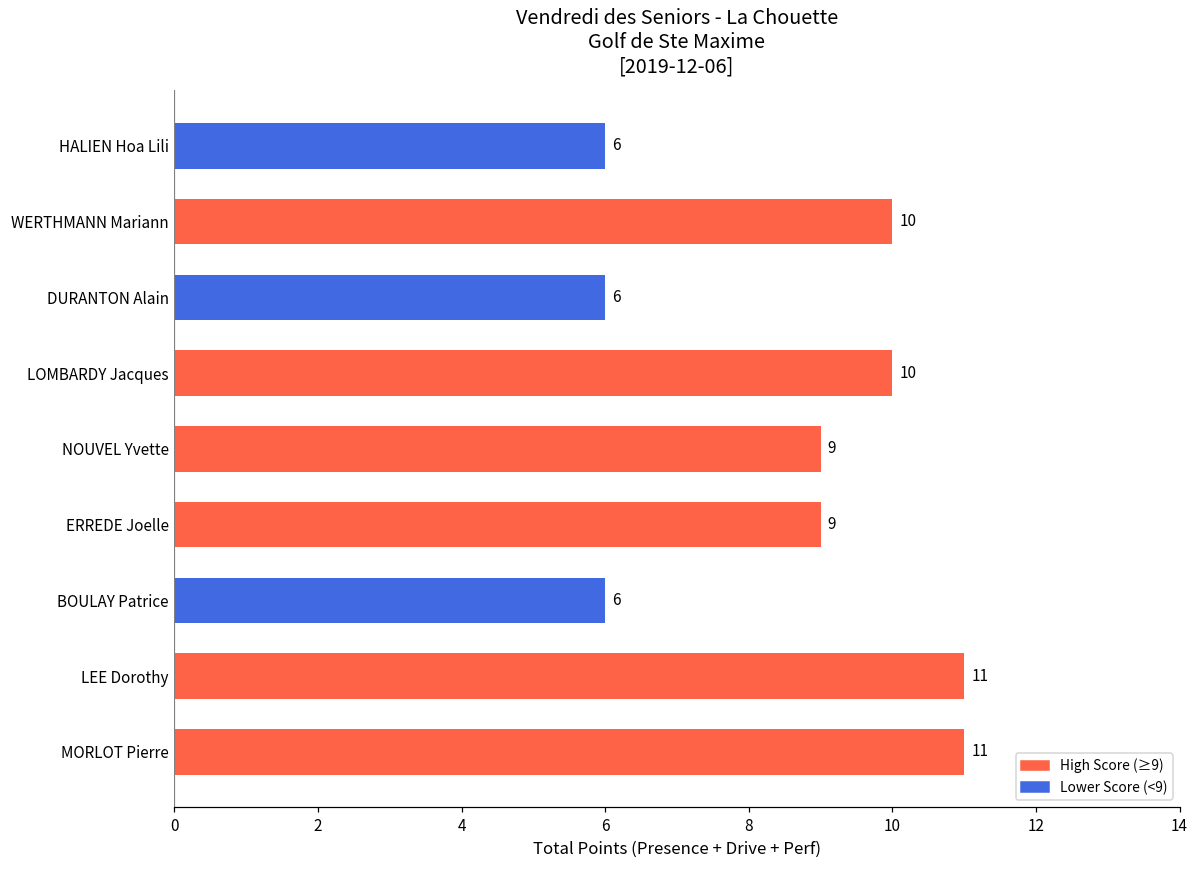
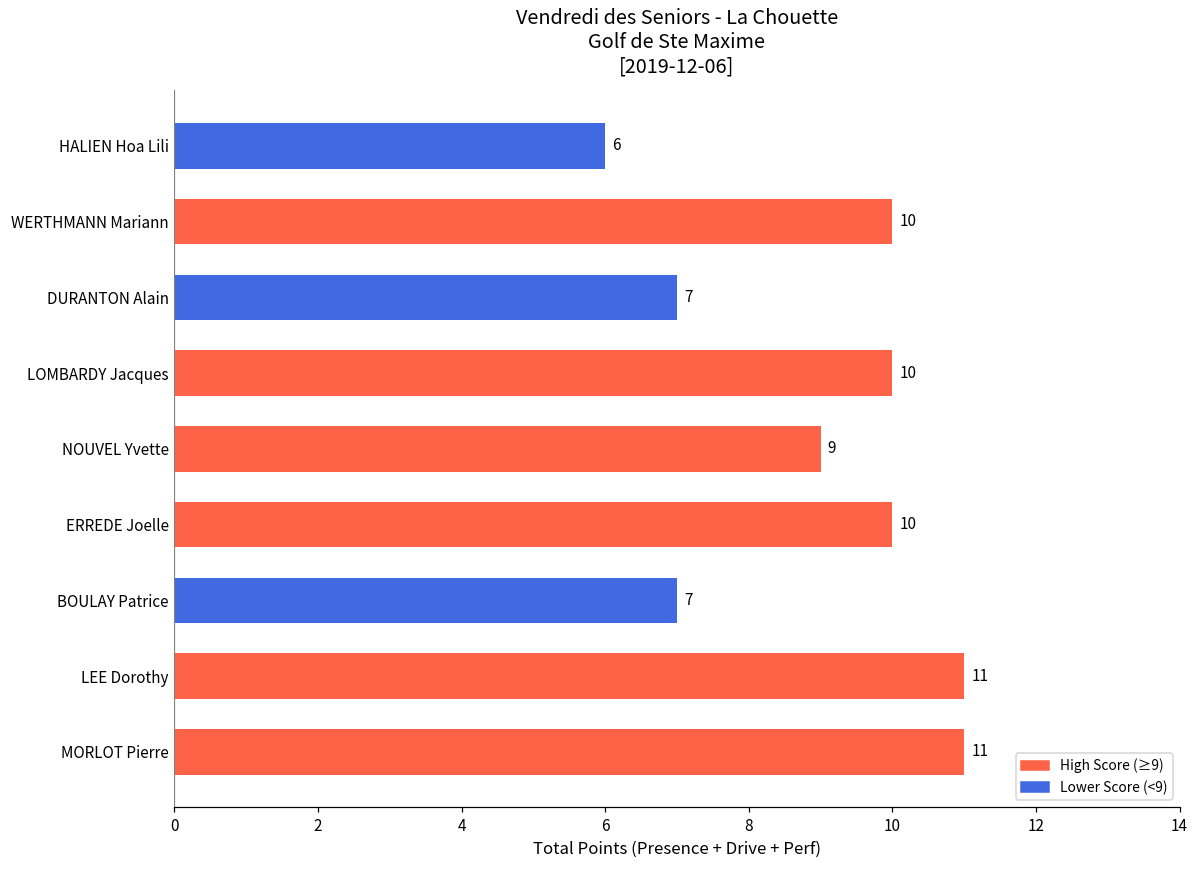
  {
    "HALIEN Hoa Lili": 6,
    "WERTHMANN Mariann": 10,
-   "DURANTON Alain": 6,
+   "DURANTON Alain": 7,
    "LOMBARDY Jacques": 10,
    "NOUVEL Yvette": 9,
-   "ERREDE Joelle": 9,
-   "BOULAY Patrice": 6,
+   "ERREDE Joelle": 10,
+   "BOULAY Patrice": 7,
    "LEE Dorothy": 11,
    "MORLOT Pierre": 11
  }
